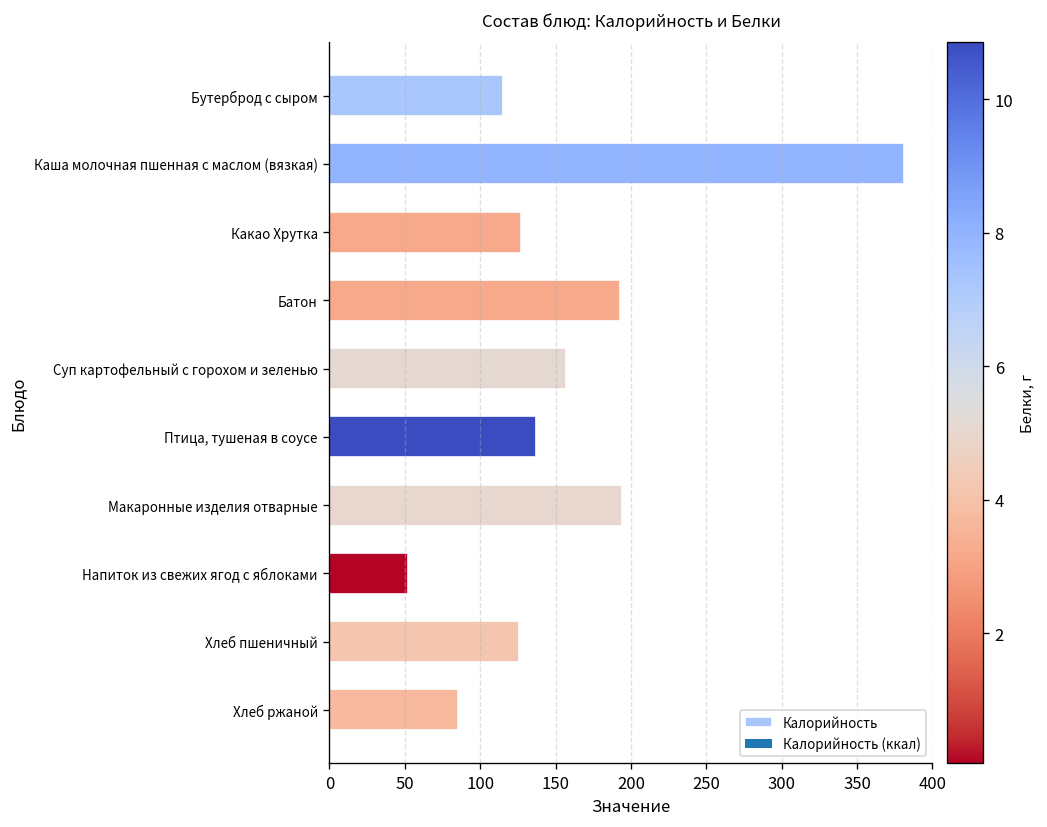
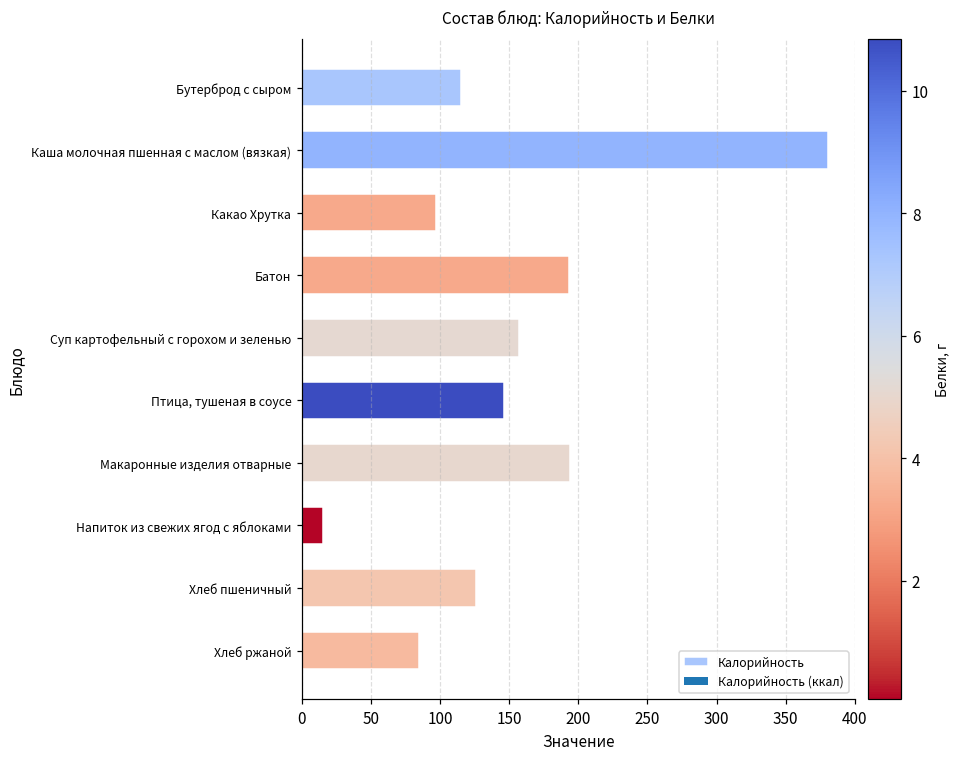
  {
    "Бутерброд с сыром": 115,
    "Каша молочная пшенная с маслом (вязкая)": 381,
-   "Какао Хрутка": 127,
+   "Какао Хрутка": 97,
    "Батон": 193,
    "Суп картофельный с горохом и зеленью": 157,
-   "Птица, тушеная в соусе": 137,
+   "Птица, тушеная в соусе": 146,
    "Макаронные изделия отварные": 194,
-   "Напиток из свежих ягод с яблоками": 52,
+   "Напиток из свежих ягод с яблоками": 15,
    "Хлеб пшеничный": 126,
    "Хлеб ржаной": 85
  }
